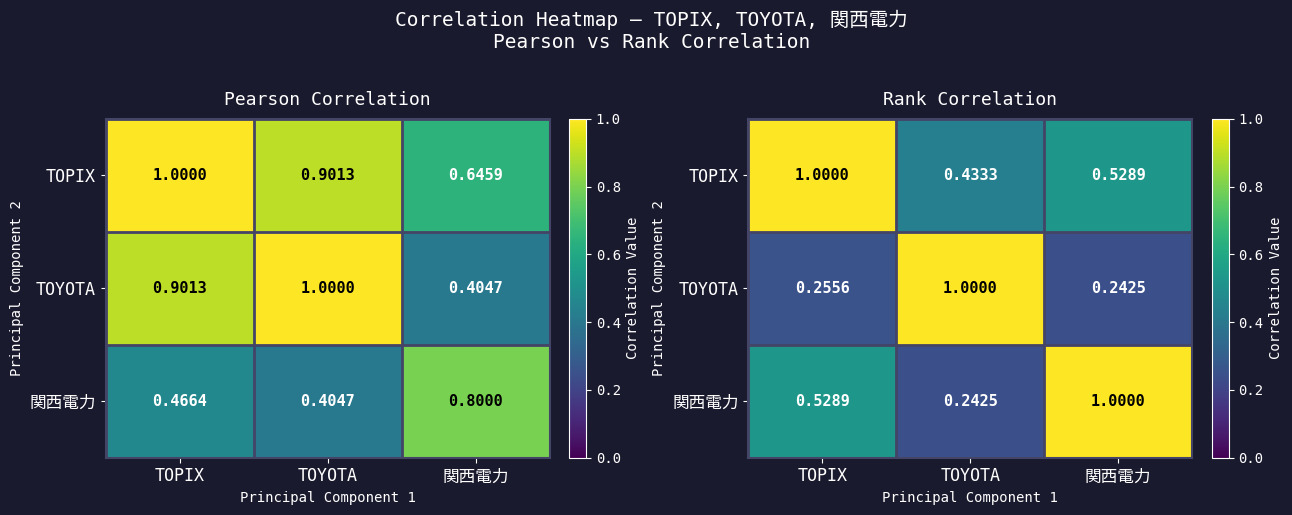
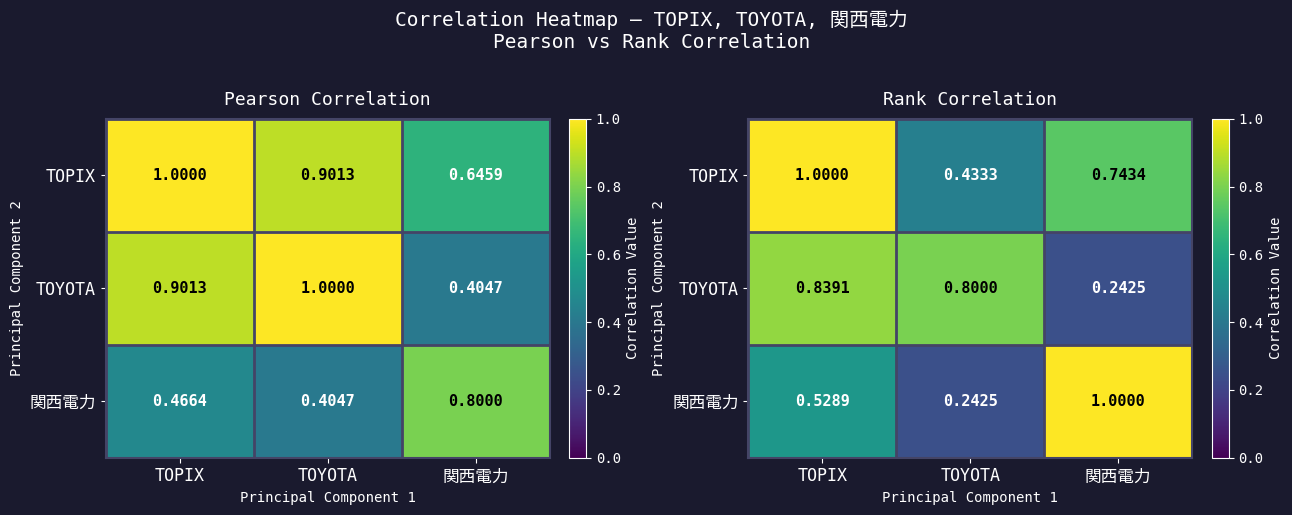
  {
    "Pearson Correlation": {
      "TOPIX": {
        "TOPIX": 1.0000,
        "TOYOTA": 0.9013,
        "関西電力": 0.6459
      },
      "TOYOTA": {
        "TOPIX": 0.9013,
        "TOYOTA": 1.0000,
        "関西電力": 0.4047
      },
      "関西電力": {
        "TOPIX": 0.4664,
        "TOYOTA": 0.4047,
        "関西電力": 0.8000
      }
    },
    "Rank Correlation": {
      "TOPIX": {
        "TOPIX": 1.0000,
        "TOYOTA": 0.4333,
-       "関西電力": 0.5289
+       "関西電力": 0.7434
      },
      "TOYOTA": {
-       "TOPIX": 0.2556,
-       "TOYOTA": 1.0000,
+       "TOPIX": 0.8391,
+       "TOYOTA": 0.8000,
        "関西電力": 0.2425
      },
      "関西電力": {
        "TOPIX": 0.5289,
        "TOYOTA": 0.2425,
        "関西電力": 1.0000
      }
    }
  }
